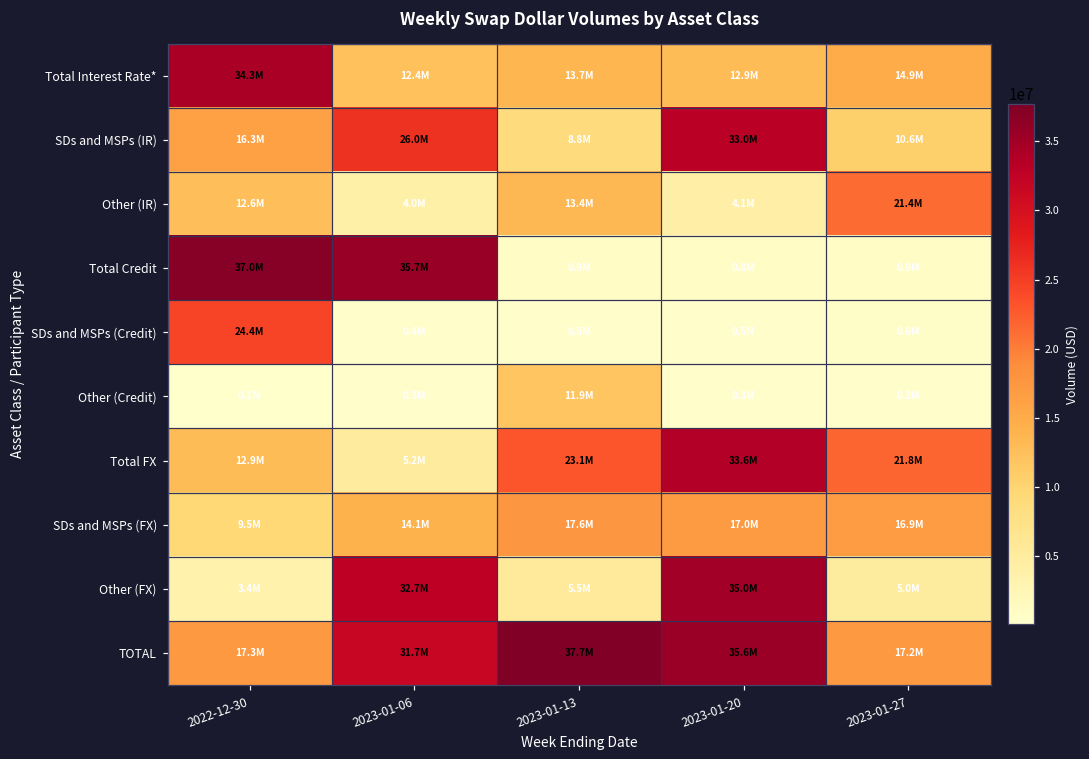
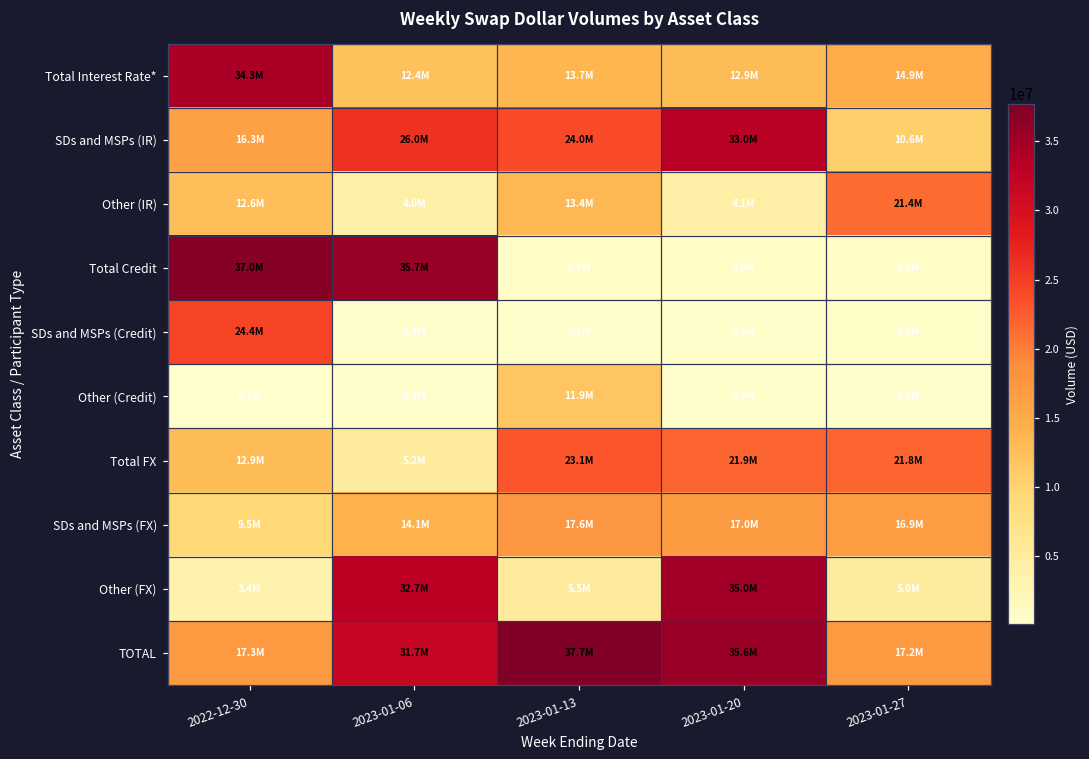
  {
    "Total Interest Rate*": {
      "2022-12-30": "34.3M",
      "2023-01-06": "12.4M",
      "2023-01-13": "13.7M",
      "2023-01-20": "12.9M",
      "2023-01-27": "14.9M"
    },
    "SDs and MSPs (IR)": {
      "2022-12-30": "16.3M",
      "2023-01-06": "26.0M",
-     "2023-01-13": "8.8M",
+     "2023-01-13": "24.0M",
      "2023-01-20": "33.0M",
      "2023-01-27": "10.6M"
    },
    "Other (IR)": {
      "2022-12-30": "12.6M",
      "2023-01-06": "4.0M",
      "2023-01-13": "13.4M",
      "2023-01-20": "4.1M",
      "2023-01-27": "21.4M"
    },
    "Total Credit": {
      "2022-12-30": "37.0M",
      "2023-01-06": "35.7M",
      "2023-01-13": "0.9M",
      "2023-01-20": "0.8M",
      "2023-01-27": "0.9M"
    },
    "SDs and MSPs (Credit)": {
      "2022-12-30": "24.4M",
      "2023-01-06": "0.4M",
      "2023-01-13": "0.5M",
      "2023-01-20": "0.5M",
      "2023-01-27": "0.6M"
    },
    "Other (Credit)": {
      "2022-12-30": "0.1M",
      "2023-01-06": "0.3M",
      "2023-01-13": "11.9M",
      "2023-01-20": "0.3M",
      "2023-01-27": "0.2M"
    },
    "Total FX": {
      "2022-12-30": "12.9M",
      "2023-01-06": "5.2M",
      "2023-01-13": "23.1M",
-     "2023-01-20": "33.6M",
+     "2023-01-20": "21.9M",
      "2023-01-27": "21.8M"
    },
    "SDs and MSPs (FX)": {
      "2022-12-30": "9.5M",
      "2023-01-06": "14.1M",
      "2023-01-13": "17.6M",
      "2023-01-20": "17.0M",
      "2023-01-27": "16.9M"
    },
    "Other (FX)": {
      "2022-12-30": "3.4M",
      "2023-01-06": "32.7M",
      "2023-01-13": "5.5M",
      "2023-01-20": "35.0M",
      "2023-01-27": "5.0M"
    },
    "TOTAL": {
      "2022-12-30": "17.3M",
      "2023-01-06": "31.7M",
      "2023-01-13": "37.7M",
      "2023-01-20": "35.6M",
      "2023-01-27": "17.2M"
    }
  }
